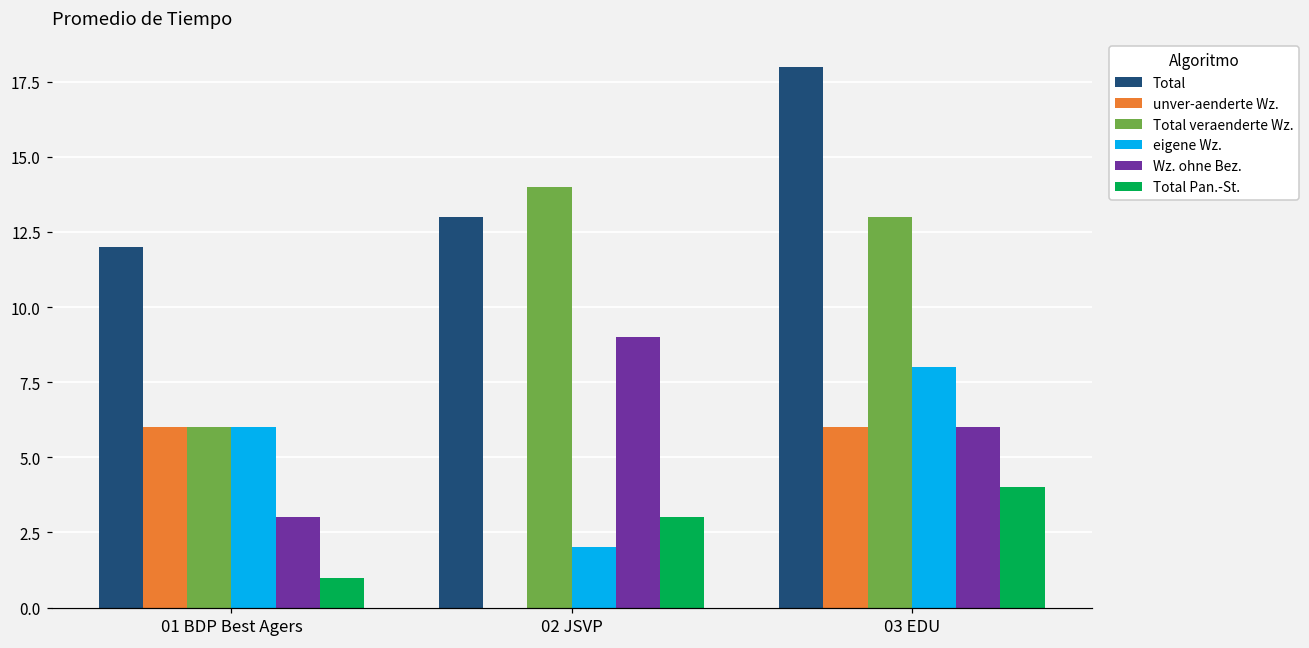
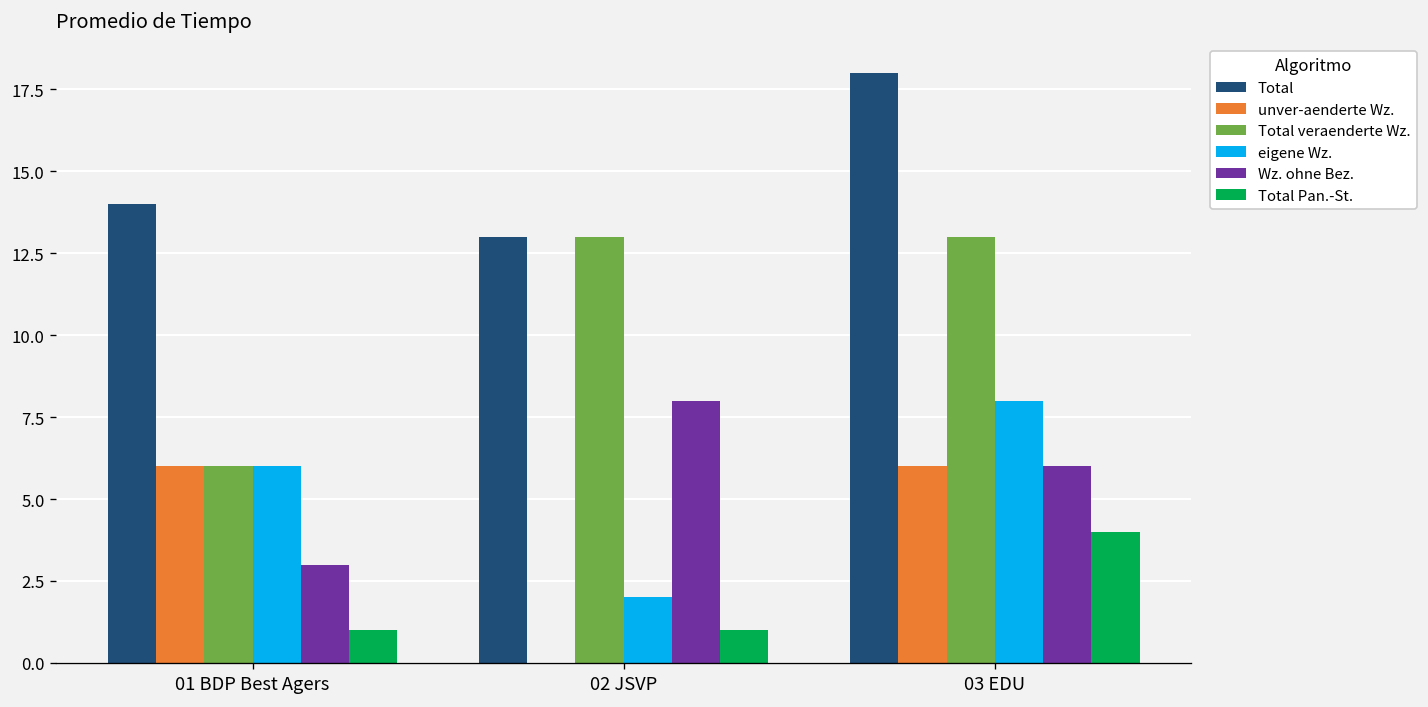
  {
    "Total": {
-     "01 BDP Best Agers": 12,
+     "01 BDP Best Agers": 14,
      "02 JSVP": 13,
      "03 EDU": 18
    },
    "unver-aenderte Wz.": {
      "01 BDP Best Agers": 6,
      "02 JSVP": 0,
      "03 EDU": 6
    },
    "Total veraenderte Wz.": {
      "01 BDP Best Agers": 6,
-     "02 JSVP": 14,
+     "02 JSVP": 13,
      "03 EDU": 13
    },
    "eigene Wz.": {
      "01 BDP Best Agers": 6,
      "02 JSVP": 2,
      "03 EDU": 8
    },
    "Wz. ohne Bez.": {
      "01 BDP Best Agers": 3,
-     "02 JSVP": 9,
+     "02 JSVP": 8,
      "03 EDU": 6
    },
    "Total Pan.-St.": {
      "01 BDP Best Agers": 1,
-     "02 JSVP": 3,
+     "02 JSVP": 1,
      "03 EDU": 4
    }
  }
